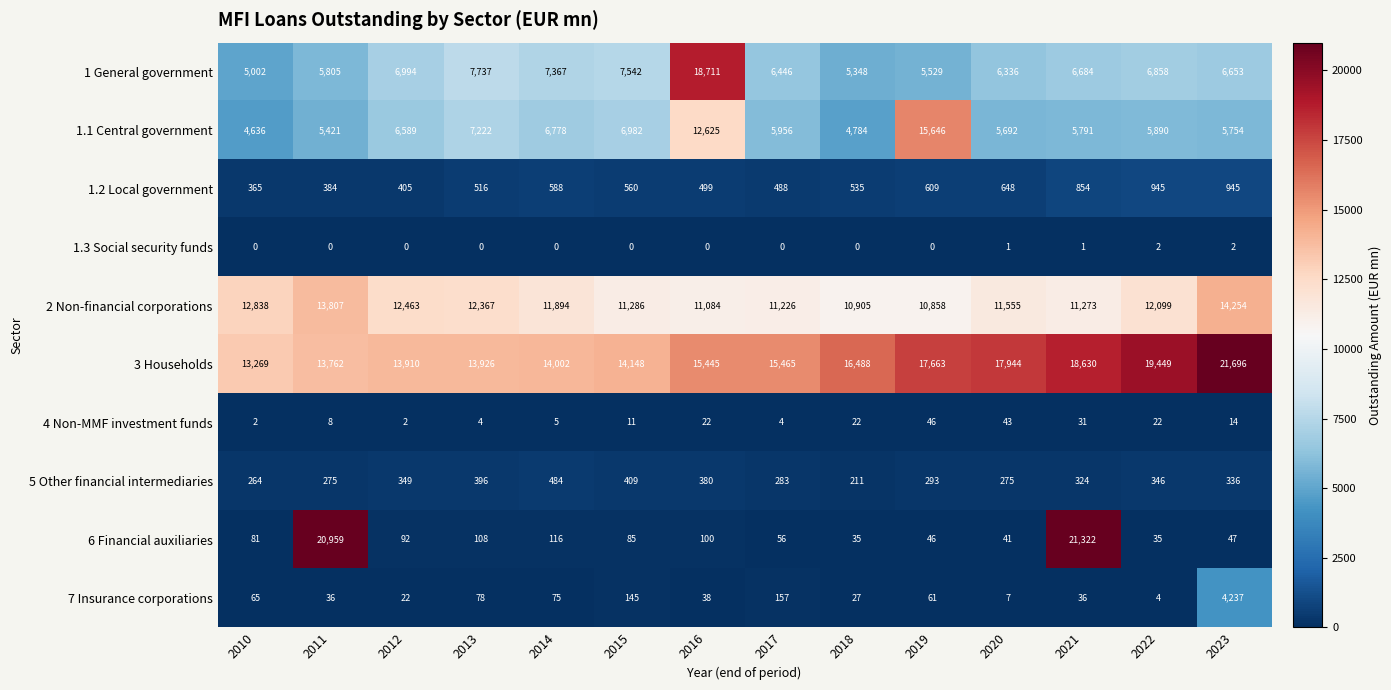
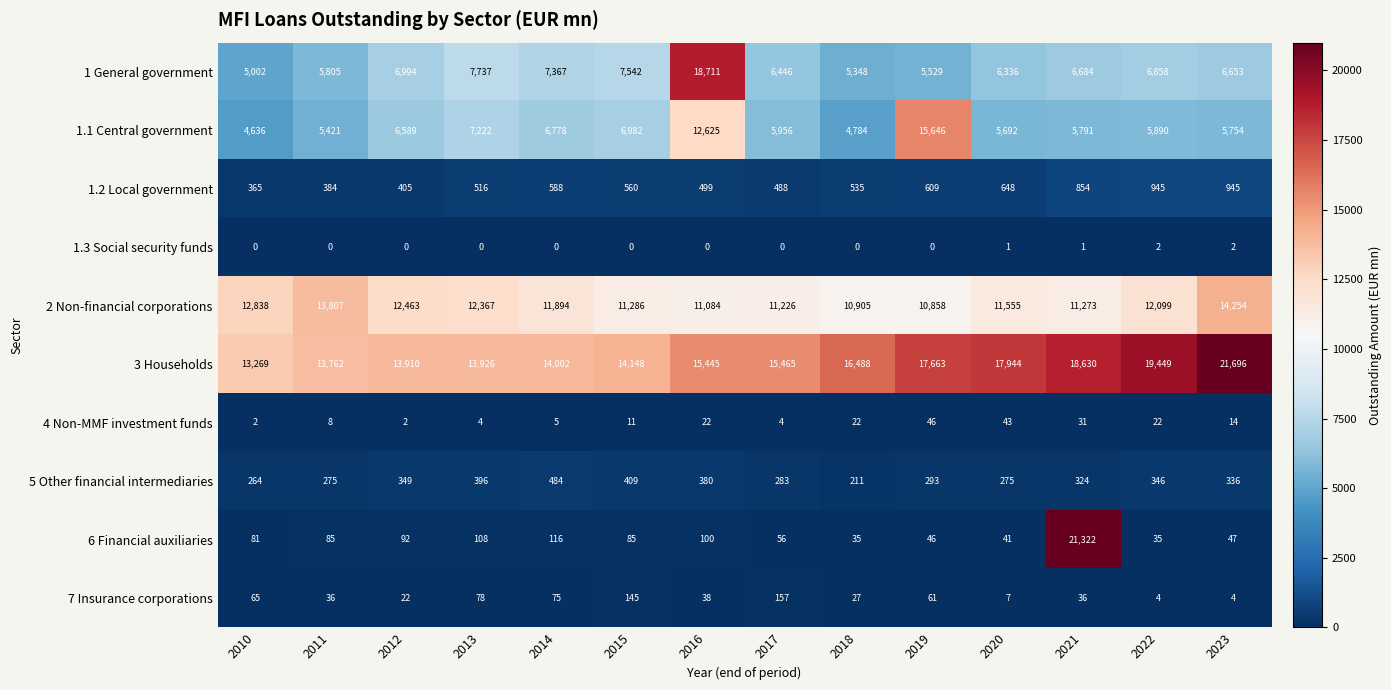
  {
    "1 General government": {
      "2010": "5,002",
      "2011": "5,805",
      "2012": "6,994",
      "2013": "7,737",
      "2014": "7,367",
      "2015": "7,542",
      "2016": "18,711",
      "2017": "6,446",
      "2018": "5,348",
      "2019": "5,529",
      "2020": "6,336",
      "2021": "6,684",
      "2022": "6,858",
      "2023": "6,653"
    },
    "1.1 Central government": {
      "2010": "4,636",
      "2011": "5,421",
      "2012": "6,589",
      "2013": "7,222",
      "2014": "6,778",
      "2015": "6,982",
      "2016": "12,625",
      "2017": "5,956",
      "2018": "4,784",
      "2019": "15,646",
      "2020": "5,692",
      "2021": "5,791",
      "2022": "5,890",
      "2023": "5,754"
    },
    "1.2 Local government": {
      "2010": "365",
      "2011": "384",
      "2012": "405",
      "2013": "516",
      "2014": "588",
      "2015": "560",
      "2016": "499",
      "2017": "488",
      "2018": "535",
      "2019": "609",
      "2020": "648",
      "2021": "854",
      "2022": "945",
      "2023": "945"
    },
    "1.3 Social security funds": {
      "2010": "0",
      "2011": "0",
      "2012": "0",
      "2013": "0",
      "2014": "0",
      "2015": "0",
      "2016": "0",
      "2017": "0",
      "2018": "0",
      "2019": "0",
      "2020": "1",
      "2021": "1",
      "2022": "2",
      "2023": "2"
    },
    "2 Non-financial corporations": {
      "2010": "12,838",
      "2011": "13,807",
      "2012": "12,463",
      "2013": "12,367",
      "2014": "11,894",
      "2015": "11,286",
      "2016": "11,084",
      "2017": "11,226",
      "2018": "10,905",
      "2019": "10,858",
      "2020": "11,555",
      "2021": "11,273",
      "2022": "12,099",
      "2023": "14,254"
    },
    "3 Households": {
      "2010": "13,269",
      "2011": "13,762",
      "2012": "13,910",
      "2013": "13,926",
      "2014": "14,002",
      "2015": "14,148",
      "2016": "15,445",
      "2017": "15,465",
      "2018": "16,488",
      "2019": "17,663",
      "2020": "17,944",
      "2021": "18,630",
      "2022": "19,449",
      "2023": "21,696"
    },
    "4 Non-MMF investment funds": {
      "2010": "2",
      "2011": "8",
      "2012": "2",
      "2013": "4",
      "2014": "5",
      "2015": "11",
      "2016": "22",
      "2017": "4",
      "2018": "22",
      "2019": "46",
      "2020": "43",
      "2021": "31",
      "2022": "22",
      "2023": "14"
    },
    "5 Other financial intermediaries": {
      "2010": "264",
      "2011": "275",
      "2012": "349",
      "2013": "396",
      "2014": "484",
      "2015": "409",
      "2016": "380",
      "2017": "283",
      "2018": "211",
      "2019": "293",
      "2020": "275",
      "2021": "324",
      "2022": "346",
      "2023": "336"
    },
    "6 Financial auxiliaries": {
      "2010": "81",
-     "2011": "20,959",
+     "2011": "85",
      "2012": "92",
      "2013": "108",
      "2014": "116",
      "2015": "85",
      "2016": "100",
      "2017": "56",
      "2018": "35",
      "2019": "46",
      "2020": "41",
      "2021": "21,322",
      "2022": "35",
      "2023": "47"
    },
    "7 Insurance corporations": {
      "2010": "65",
      "2011": "36",
      "2012": "22",
      "2013": "78",
      "2014": "75",
      "2015": "145",
      "2016": "38",
      "2017": "157",
      "2018": "27",
      "2019": "61",
      "2020": "7",
      "2021": "36",
      "2022": "4",
-     "2023": "4,237"
+     "2023": "4"
    }
  }
